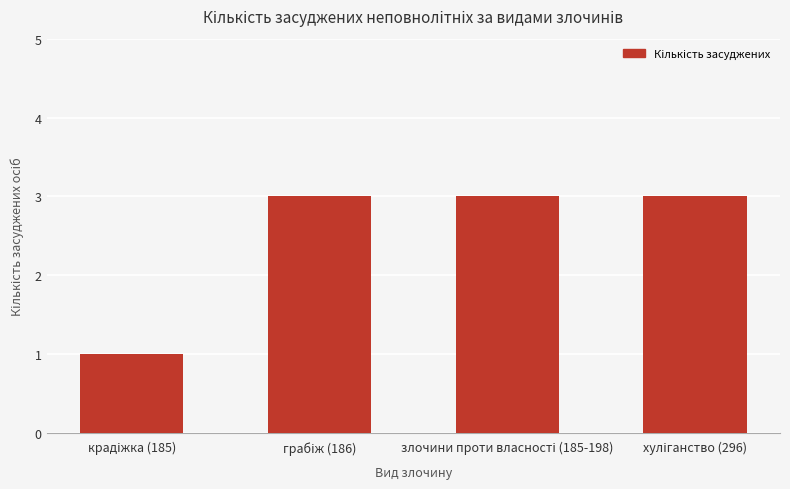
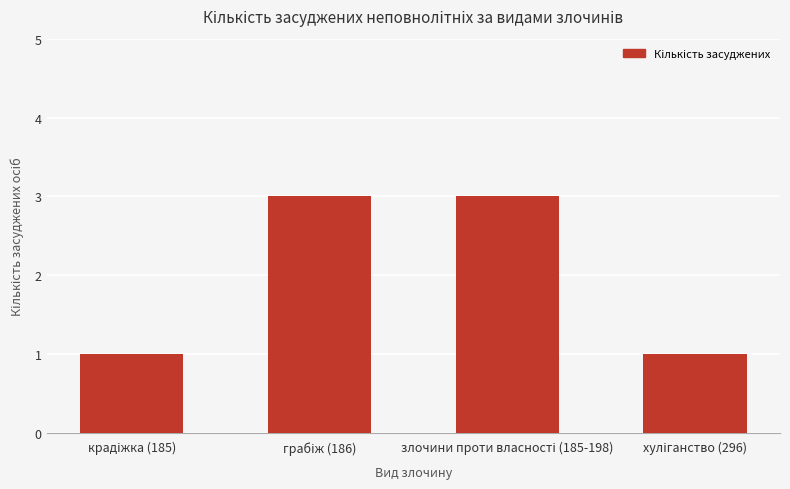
  {
    "крадіжка (185)": 1,
    "грабіж (186)": 3,
    "злочини проти власності (185-198)": 3,
-   "хуліганство (296)": 3
+   "хуліганство (296)": 1
  }
